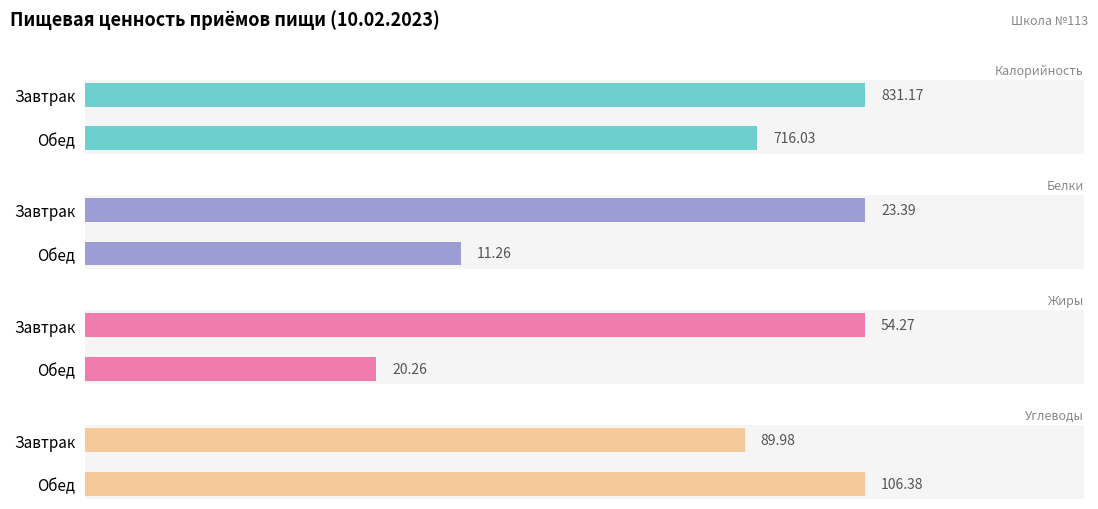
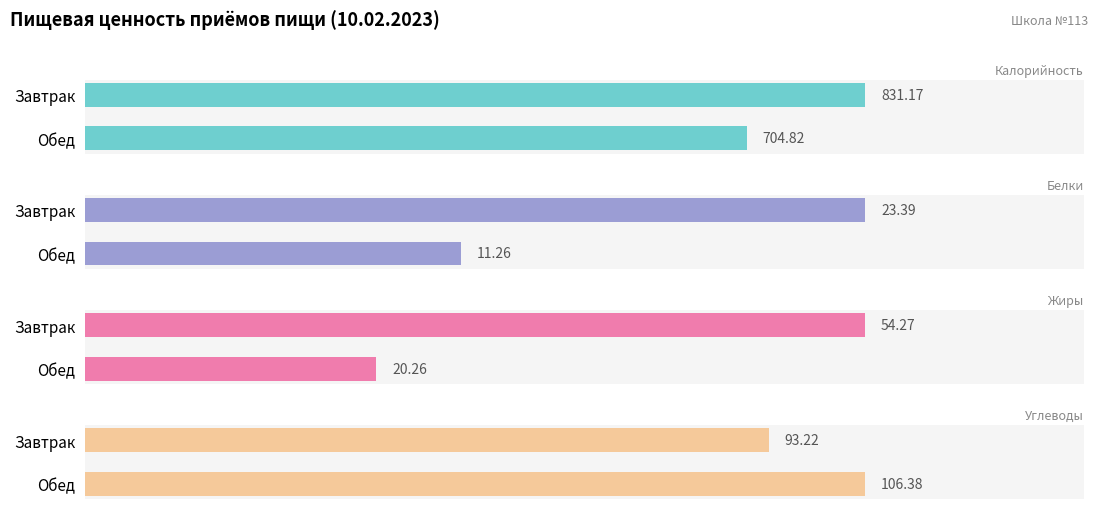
  {
    "Калорийность": {
      "Завтрак": 831.17,
-     "Обед": 716.03
+     "Обед": 704.82
    },
    "Белки": {
      "Завтрак": 23.39,
      "Обед": 11.26
    },
    "Жиры": {
      "Завтрак": 54.27,
      "Обед": 20.26
    },
    "Углеводы": {
-     "Завтрак": 89.98,
+     "Завтрак": 93.22,
      "Обед": 106.38
    }
  }
